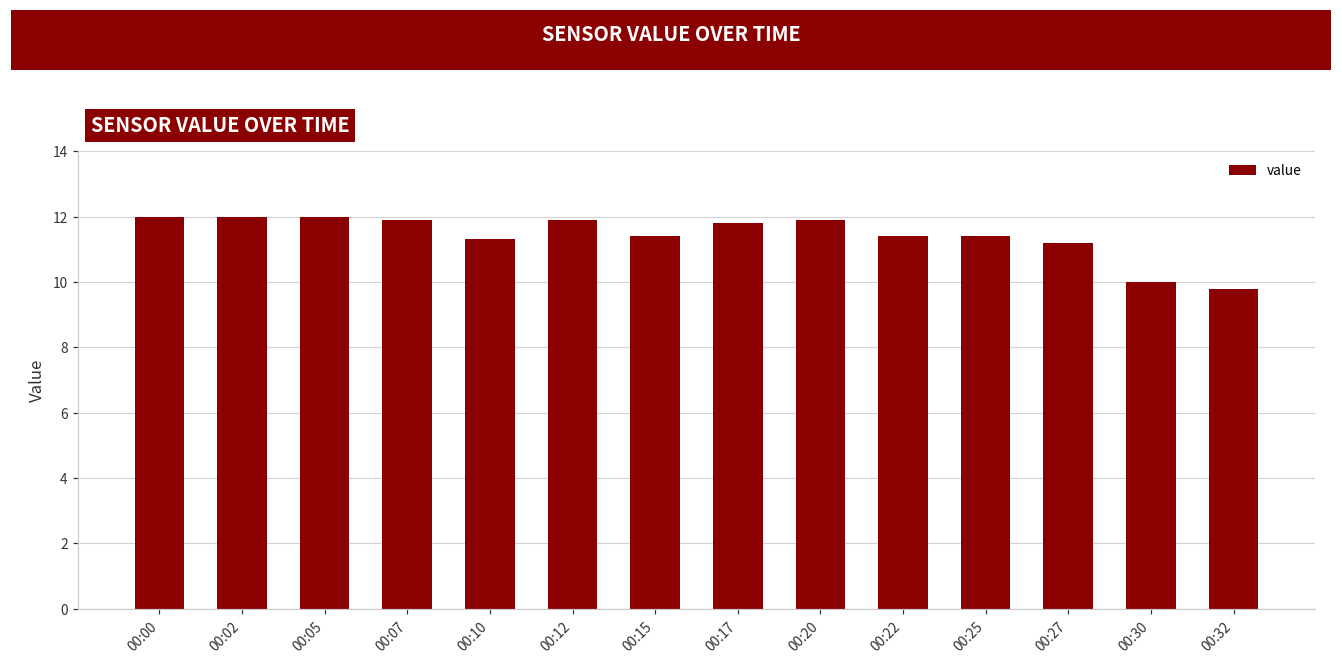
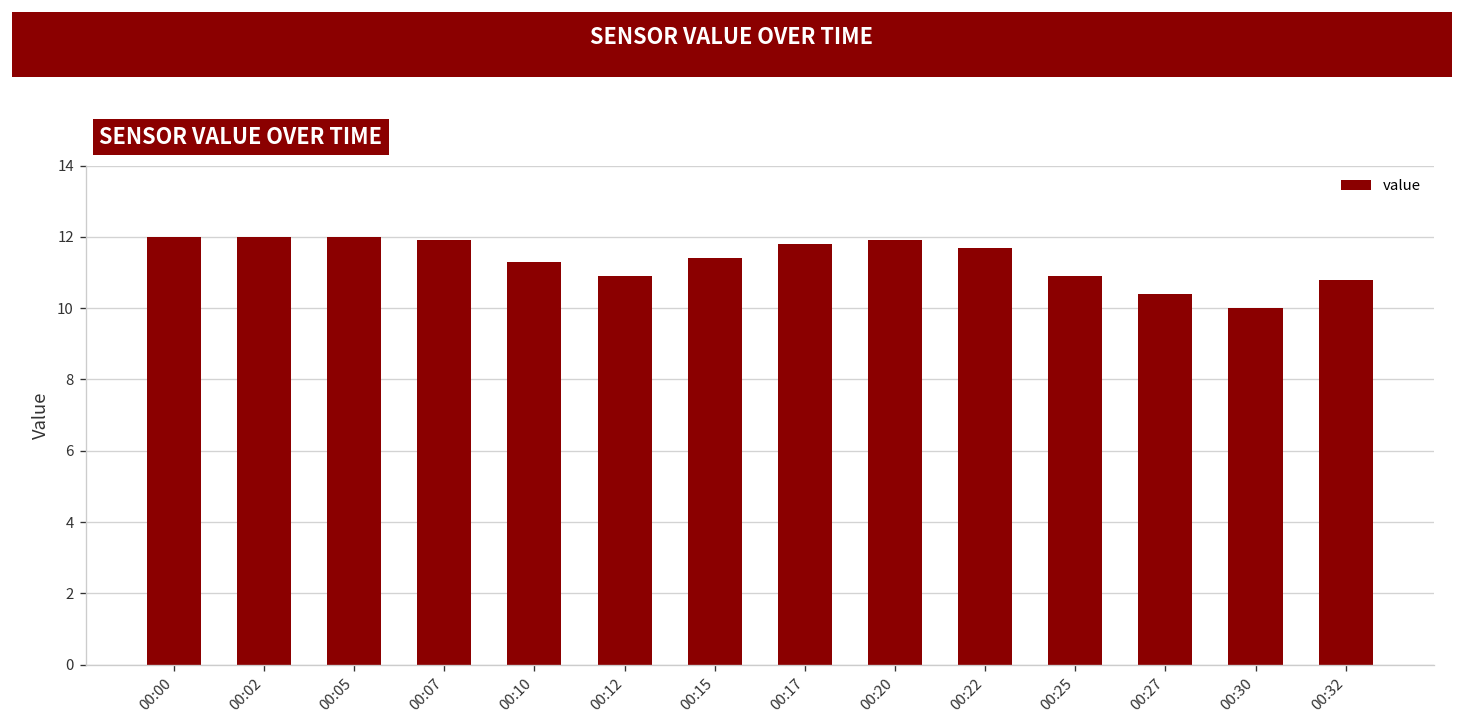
  {
    "00:00": 12.0,
    "00:02": 12.0,
    "00:05": 12.0,
    "00:07": 11.9,
    "00:10": 11.3,
-   "00:12": 11.9,
+   "00:12": 10.9,
    "00:15": 11.4,
    "00:17": 11.8,
    "00:20": 11.9,
-   "00:22": 11.4,
-   "00:25": 11.4,
-   "00:27": 11.2,
+   "00:22": 11.7,
+   "00:25": 10.9,
+   "00:27": 10.4,
    "00:30": 10.0,
-   "00:32": 9.8
+   "00:32": 10.8
  }
